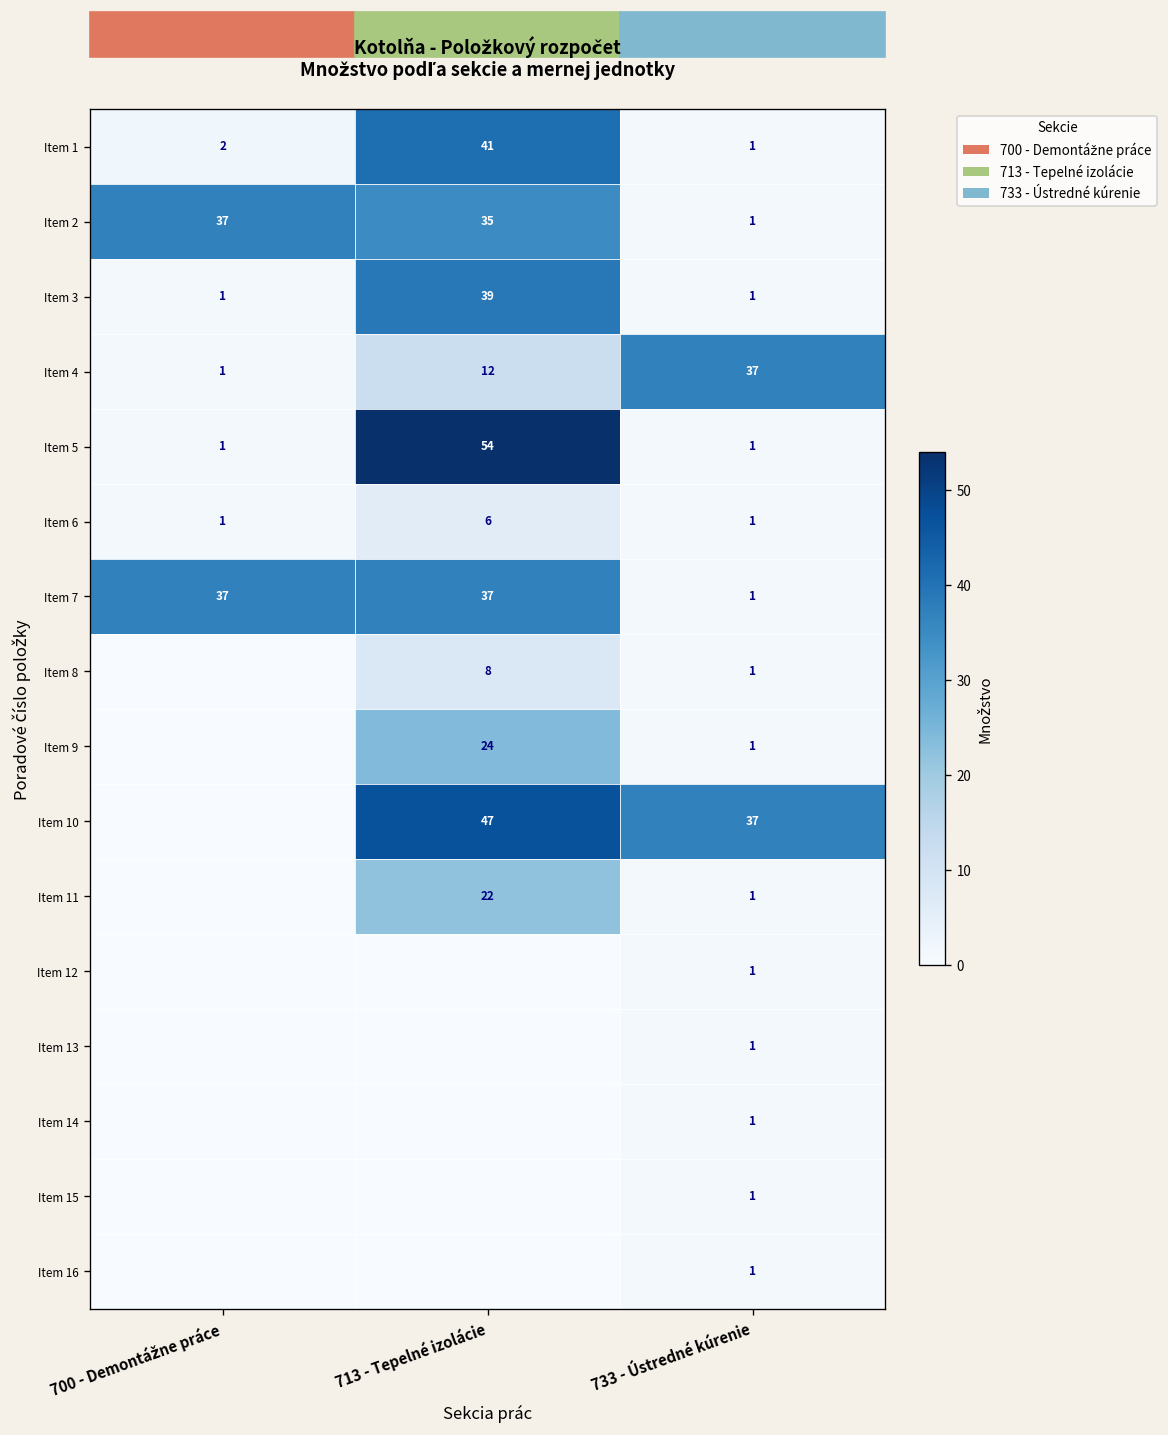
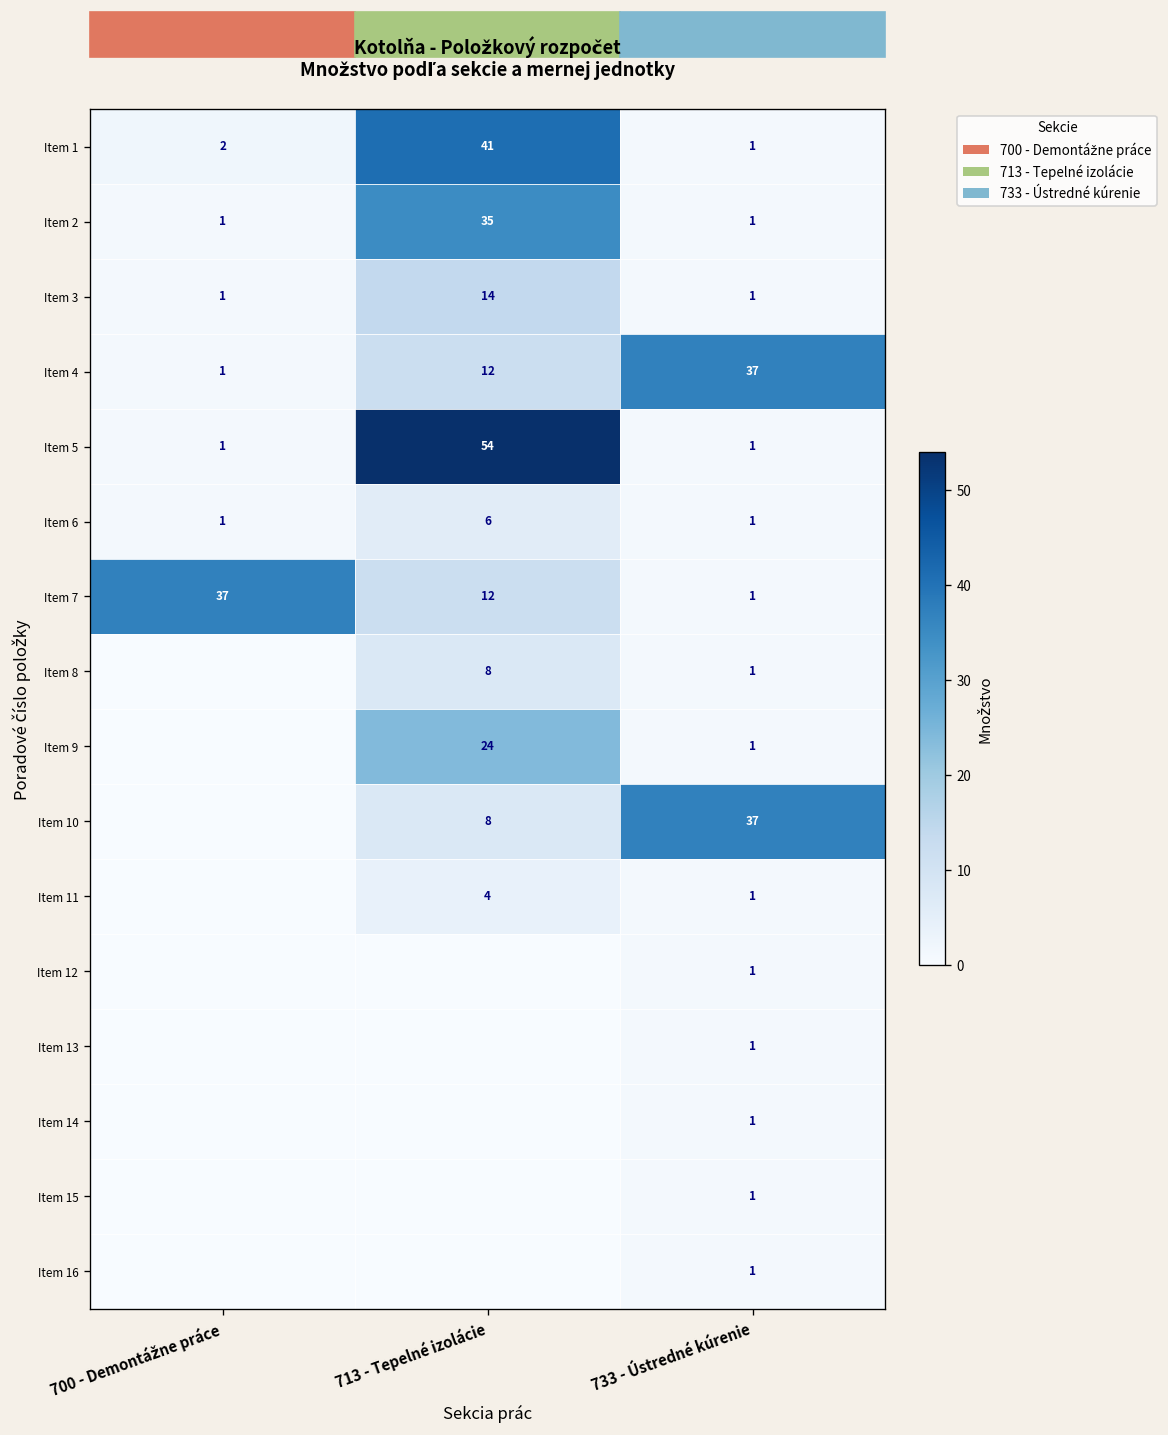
  {
    "Item 1": {
      "700 - Demontážne práce": 2,
      "713 - Tepelné izolácie": 41,
      "733 - Ústredné kúrenie": 1
    },
    "Item 2": {
-     "700 - Demontážne práce": 37,
+     "700 - Demontážne práce": 1,
      "713 - Tepelné izolácie": 35,
      "733 - Ústredné kúrenie": 1
    },
    "Item 3": {
      "700 - Demontážne práce": 1,
-     "713 - Tepelné izolácie": 39,
+     "713 - Tepelné izolácie": 14,
      "733 - Ústredné kúrenie": 1
    },
    "Item 4": {
      "700 - Demontážne práce": 1,
      "713 - Tepelné izolácie": 12,
      "733 - Ústredné kúrenie": 37
    },
    "Item 5": {
      "700 - Demontážne práce": 1,
      "713 - Tepelné izolácie": 54,
      "733 - Ústredné kúrenie": 1
    },
    "Item 6": {
      "700 - Demontážne práce": 1,
      "713 - Tepelné izolácie": 6,
      "733 - Ústredné kúrenie": 1
    },
    "Item 7": {
      "700 - Demontážne práce": 37,
-     "713 - Tepelné izolácie": 37,
+     "713 - Tepelné izolácie": 12,
      "733 - Ústredné kúrenie": 1
    },
    "Item 8": {
      "713 - Tepelné izolácie": 8,
      "733 - Ústredné kúrenie": 1
    },
    "Item 9": {
      "713 - Tepelné izolácie": 24,
      "733 - Ústredné kúrenie": 1
    },
    "Item 10": {
-     "713 - Tepelné izolácie": 47,
+     "713 - Tepelné izolácie": 8,
      "733 - Ústredné kúrenie": 37
    },
    "Item 11": {
-     "713 - Tepelné izolácie": 22,
+     "713 - Tepelné izolácie": 4,
      "733 - Ústredné kúrenie": 1
    },
    "Item 12": {
      "733 - Ústredné kúrenie": 1
    },
    "Item 13": {
      "733 - Ústredné kúrenie": 1
    },
    "Item 14": {
      "733 - Ústredné kúrenie": 1
    },
    "Item 15": {
      "733 - Ústredné kúrenie": 1
    },
    "Item 16": {
      "733 - Ústredné kúrenie": 1
    }
  }
